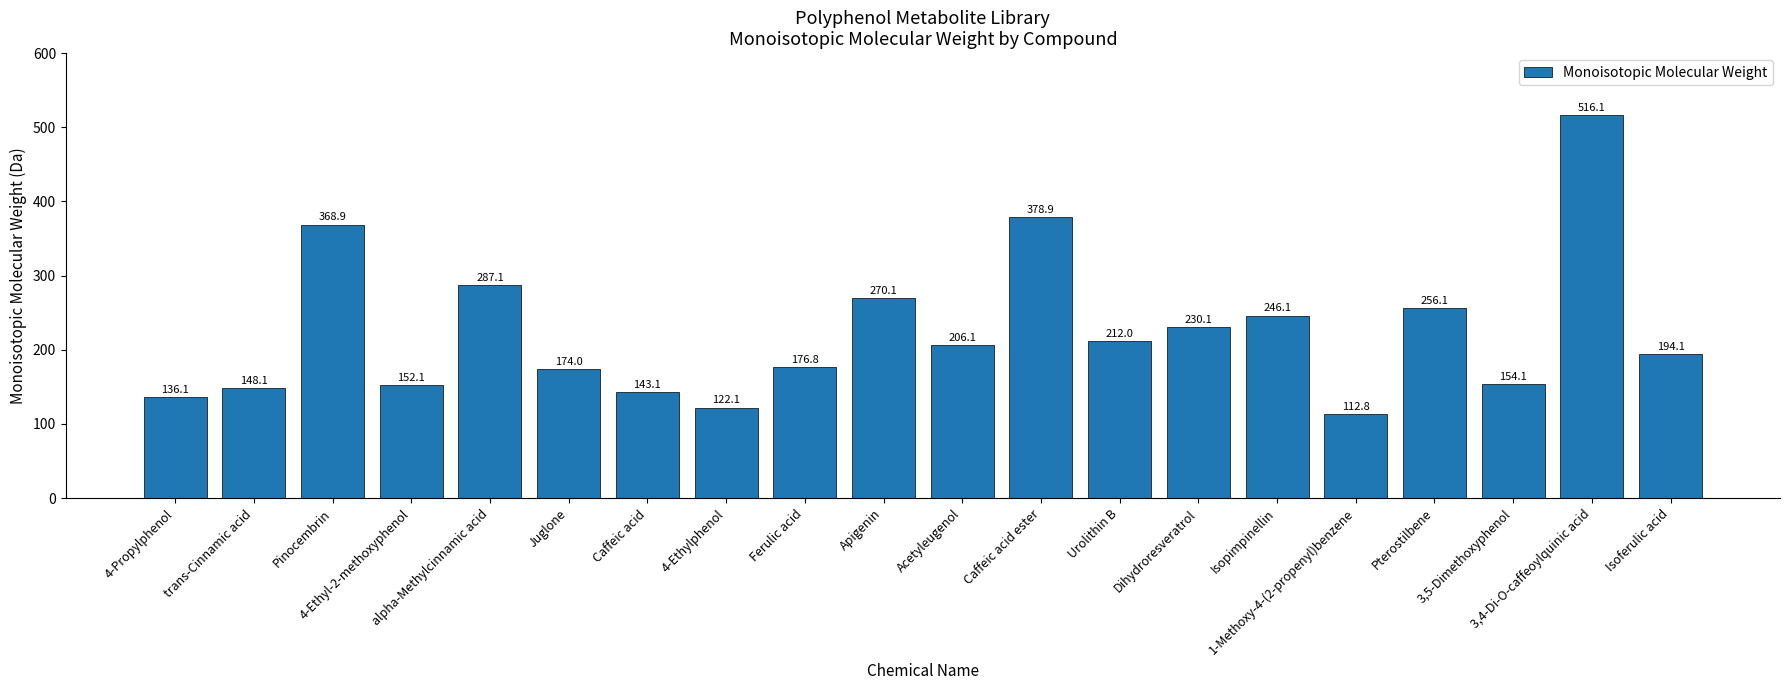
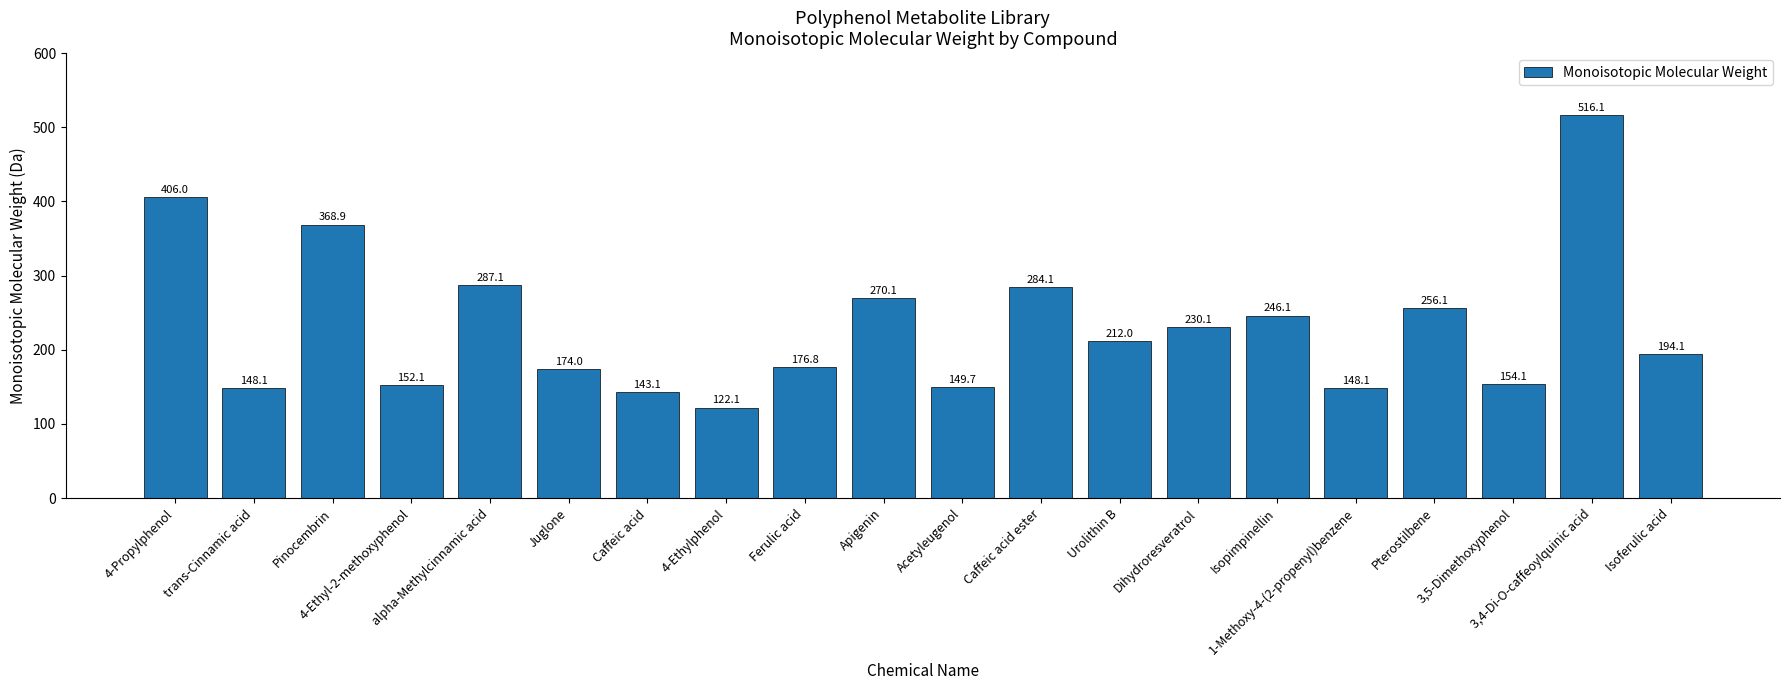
  {
-   "4-Propylphenol": 136.1,
+   "4-Propylphenol": 406.0,
    "trans-Cinnamic acid": 148.1,
    "Pinocembrin": 368.9,
    "4-Ethyl-2-methoxyphenol": 152.1,
    "alpha-Methylcinnamic acid": 287.1,
    "Juglone": 174.0,
    "Caffeic acid": 143.1,
    "4-Ethylphenol": 122.1,
    "Ferulic acid": 176.8,
    "Apigenin": 270.1,
-   "Acetyleugenol": 206.1,
-   "Caffeic acid ester": 378.9,
+   "Acetyleugenol": 149.7,
+   "Caffeic acid ester": 284.1,
    "Urolithin B": 212.0,
    "Dihydroresveratrol": 230.1,
    "Isopimpinellin": 246.1,
-   "1-Methoxy-4-(2-propenyl)benzene": 112.8,
+   "1-Methoxy-4-(2-propenyl)benzene": 148.1,
    "Pterostilbene": 256.1,
    "3,5-Dimethoxyphenol": 154.1,
    "3,4-Di-O-caffeoylquinic acid": 516.1,
    "Isoferulic acid": 194.1
  }
